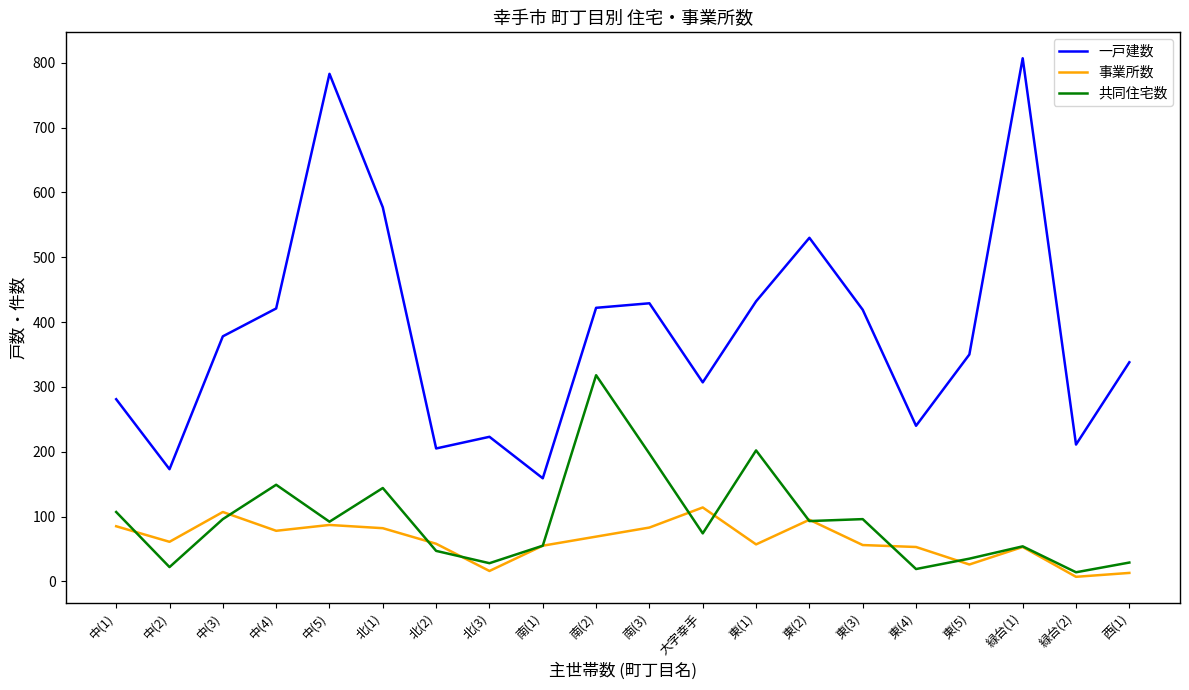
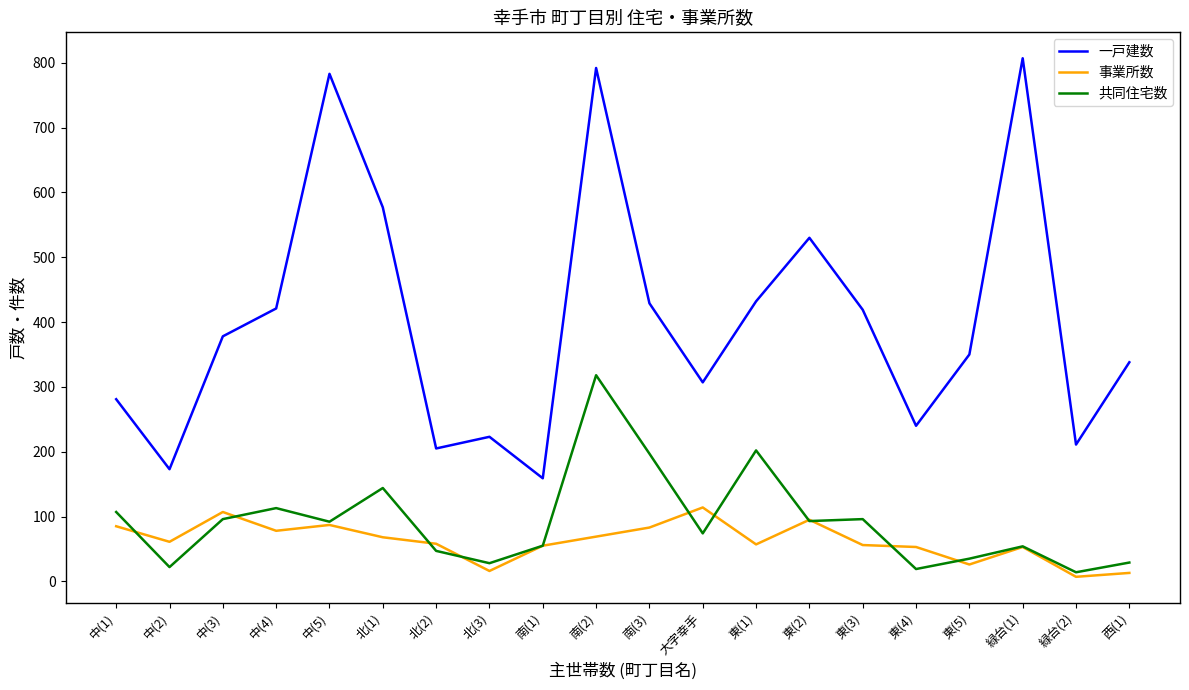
  {
    "一戸建数": {
      "中(1)": 280,
      "中(2)": 170,
      "中(3)": 380,
      "中(4)": 420,
      "中(5)": 780,
      "北(1)": 580,
      "北(2)": 210,
      "北(3)": 220,
      "南(1)": 160,
-     "南(2)": 420,
+     "南(2)": 790,
      "南(3)": 430,
      "大字幸手": 310,
      "東(1)": 430,
      "東(2)": 530,
      "東(3)": 420,
      "東(4)": 240,
      "東(5)": 350,
      "緑台(1)": 810,
      "緑台(2)": 210,
      "西(1)": 340
    },
    "事業所数": {
      "中(1)": 90,
      "中(2)": 60,
      "中(3)": 110,
      "中(4)": 80,
      "中(5)": 90,
-     "北(1)": 80,
+     "北(1)": 70,
      "北(2)": 60,
      "北(3)": 20,
      "南(2)": 70,
      "南(3)": 80,
      "大字幸手": 110,
      "東(1)": 60,
      "東(3)": 60,
      "東(4)": 50,
      "東(5)": 30,
      "緑台(2)": 10,
      "西(1)": 10
    },
    "共同住宅数": {
      "中(1)": 110,
      "中(2)": 20,
      "中(3)": 100,
-     "中(4)": 150,
+     "中(4)": 110,
      "中(5)": 90,
      "北(1)": 140,
      "北(2)": 50,
      "北(3)": 30,
      "南(2)": 320,
      "南(3)": 200,
      "大字幸手": 70,
      "東(1)": 200,
      "東(3)": 100,
      "東(4)": 20,
      "東(5)": 40,
      "緑台(2)": 10,
      "西(1)": 30
    }
  }
